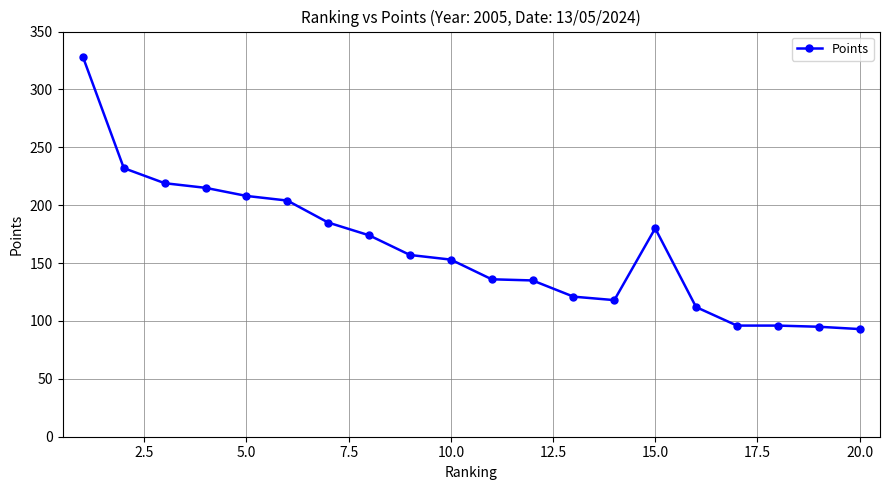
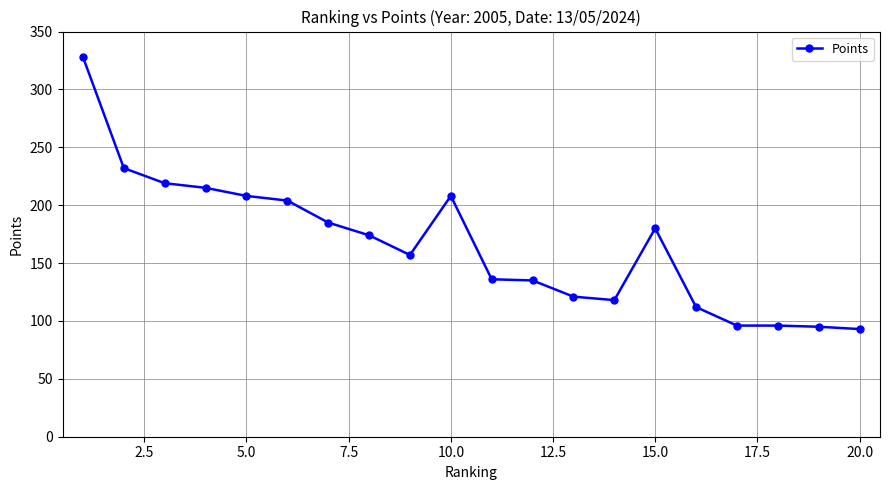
  {
    "5.0": 208,
-   "10.0": 153,
+   "10.0": 208,
    "15.0": 180,
    "20.0": 93
  }
